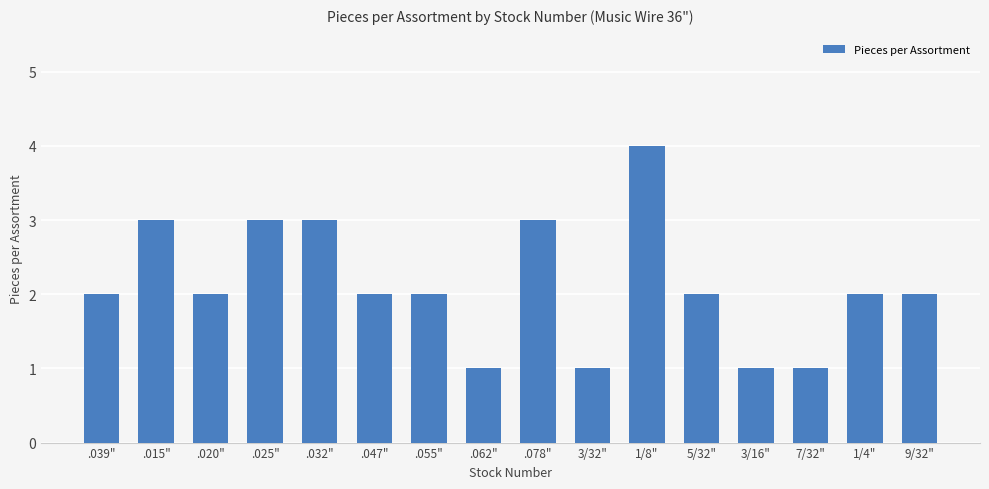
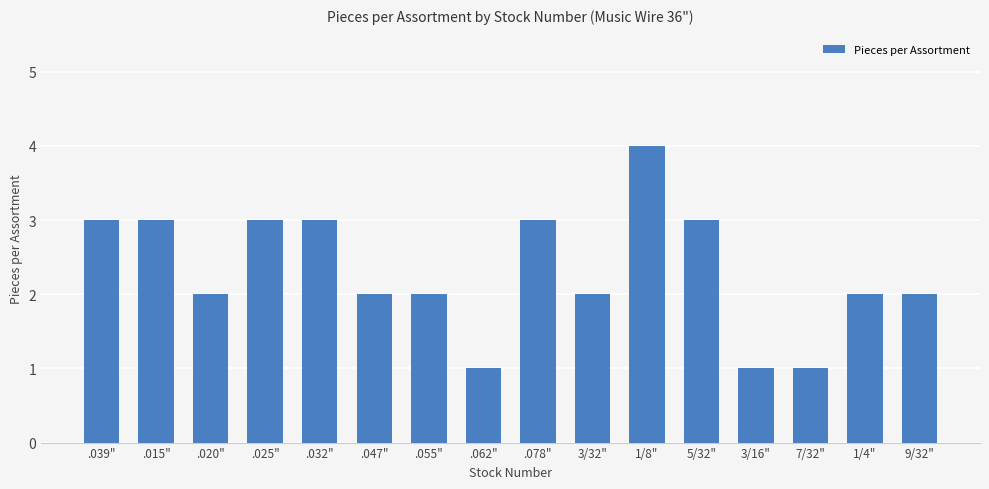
  {
-   ".039\"": 2,
+   ".039\"": 3,
    ".015\"": 3,
    ".020\"": 2,
    ".025\"": 3,
    ".032\"": 3,
    ".047\"": 2,
    ".055\"": 2,
    ".062\"": 1,
    ".078\"": 3,
-   "3/32\"": 1,
+   "3/32\"": 2,
    "1/8\"": 4,
-   "5/32\"": 2,
+   "5/32\"": 3,
    "3/16\"": 1,
    "7/32\"": 1,
    "1/4\"": 2,
    "9/32\"": 2
  }
